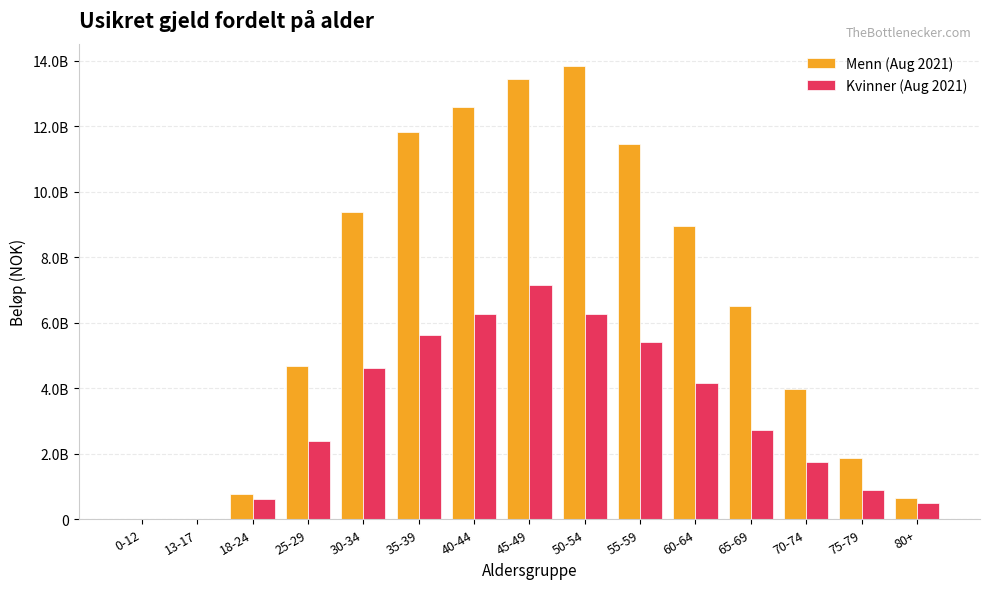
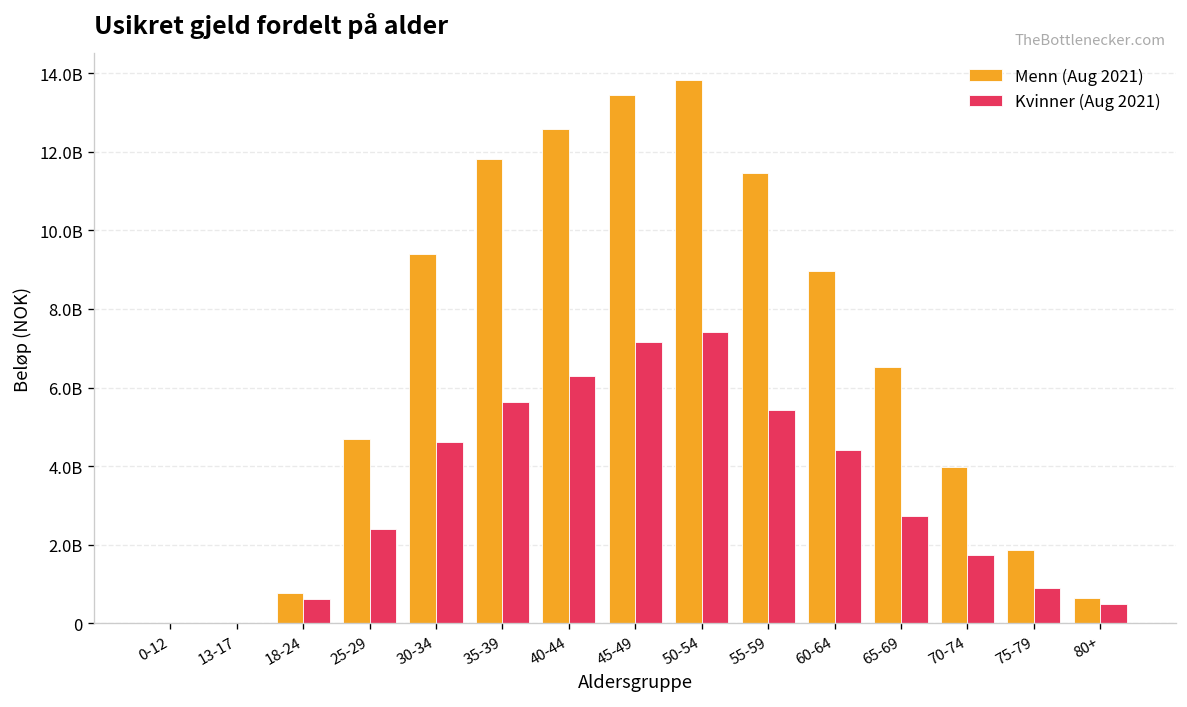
  {
    "Menn (Aug 2021)": {
      "0-12": 0,
      "18-24": 800000000,
      "25-29": 4700000000,
      "30-34": 9400000000,
      "35-39": 11800000000,
      "40-44": 12600000000,
      "45-49": 13500000000,
      "50-54": 13800000000,
      "55-59": 11400000000,
      "60-64": 9000000000,
      "65-69": 6500000000,
      "70-74": 4000000000,
      "75-79": 1900000000,
      "80+": 600000000
    },
    "Kvinner (Aug 2021)": {
      "18-24": 600000000,
      "25-29": 2400000000,
      "30-34": 4600000000,
      "35-39": 5600000000,
      "40-44": 6300000000,
      "45-49": 7200000000,
-     "50-54": 6300000000,
+     "50-54": 7400000000,
      "55-59": 5400000000,
-     "60-64": 4100000000,
+     "60-64": 4400000000,
      "65-69": 2700000000,
      "70-74": 1700000000,
      "75-79": 900000000,
      "80+": 500000000
    }
  }
